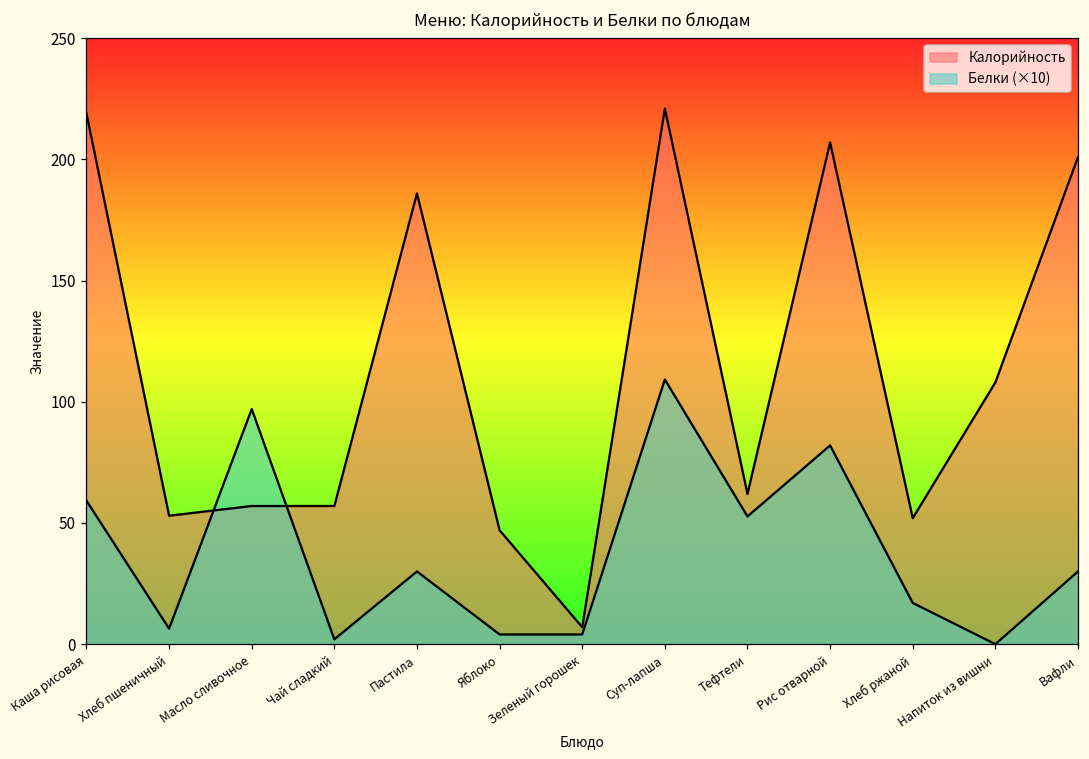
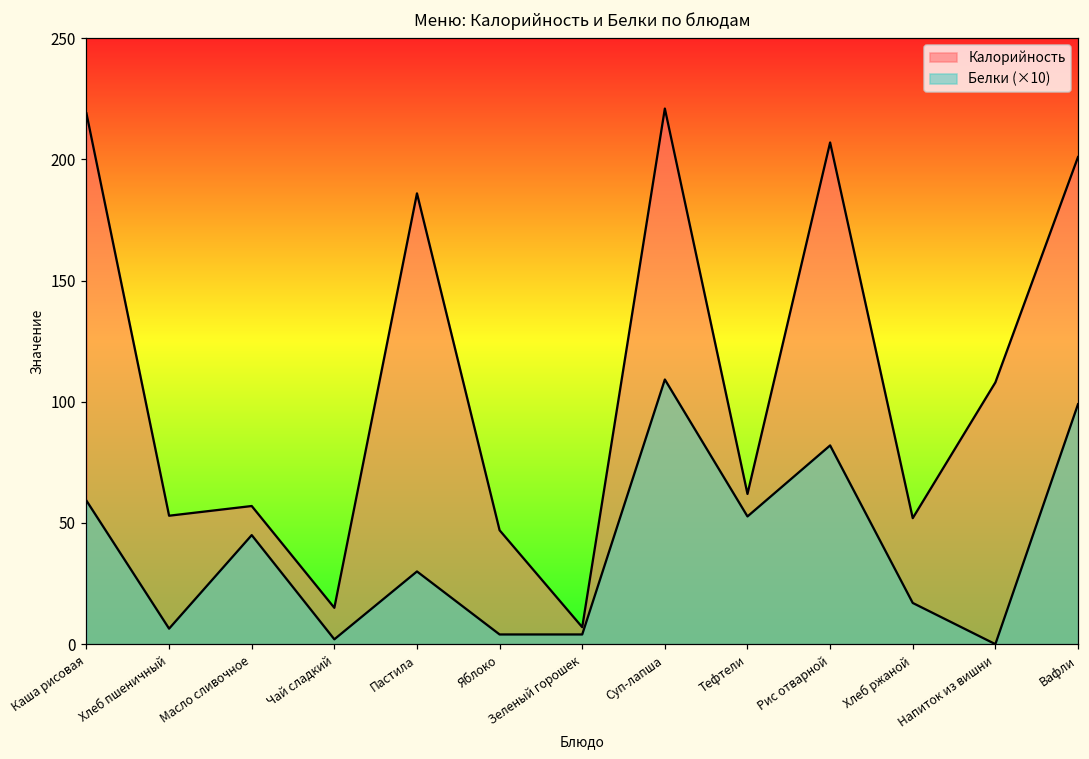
  {
    "Калорийность": {
      "Каша рисовая": 219,
      "Хлеб пшеничный": 53,
      "Масло сливочное": 57,
-     "Чай сладкий": 57,
+     "Чай сладкий": 15,
      "Пастила": 186,
      "Яблоко": 47,
      "Зеленый горошек": 7,
      "Суп-лапша": 221,
      "Тефтели": 62,
      "Рис отварной": 207,
      "Хлеб ржаной": 52,
      "Напиток из вишни": 108,
      "Вафли": 201
    },
    "Белки (×10)": {
      "Каша рисовая": 59,
      "Хлеб пшеничный": 6,
-     "Масло сливочное": 97,
+     "Масло сливочное": 45,
      "Чай сладкий": 2,
      "Пастила": 30,
      "Яблоко": 4,
      "Зеленый горошек": 4,
      "Суп-лапша": 109,
      "Тефтели": 53,
      "Рис отварной": 82,
      "Хлеб ржаной": 17,
      "Напиток из вишни": 0,
-     "Вафли": 30
+     "Вафли": 99
    }
  }
